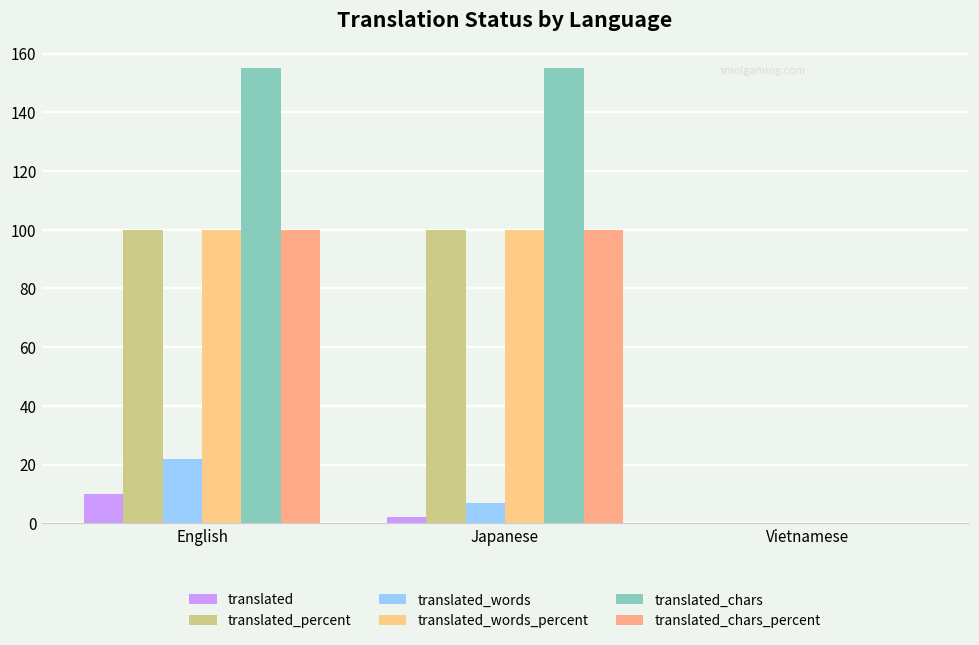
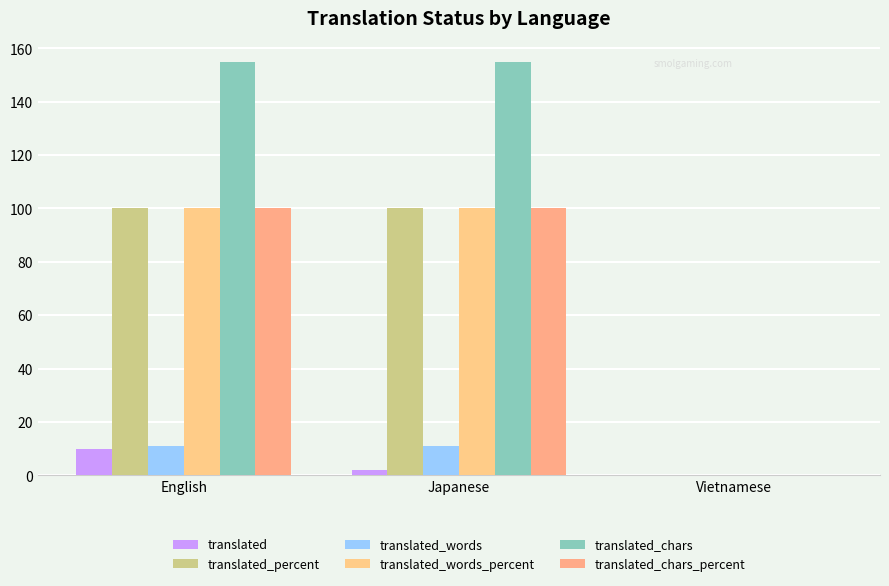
  {
    "translated": {
      "English": 10,
      "Japanese": 2,
      "Vietnamese": 0
    },
    "translated_words": {
-     "English": 22,
-     "Japanese": 7,
+     "English": 11,
+     "Japanese": 11,
      "Vietnamese": 0
    },
    "translated_chars": {
      "English": 155,
      "Japanese": 155,
      "Vietnamese": 0
    }
  }
